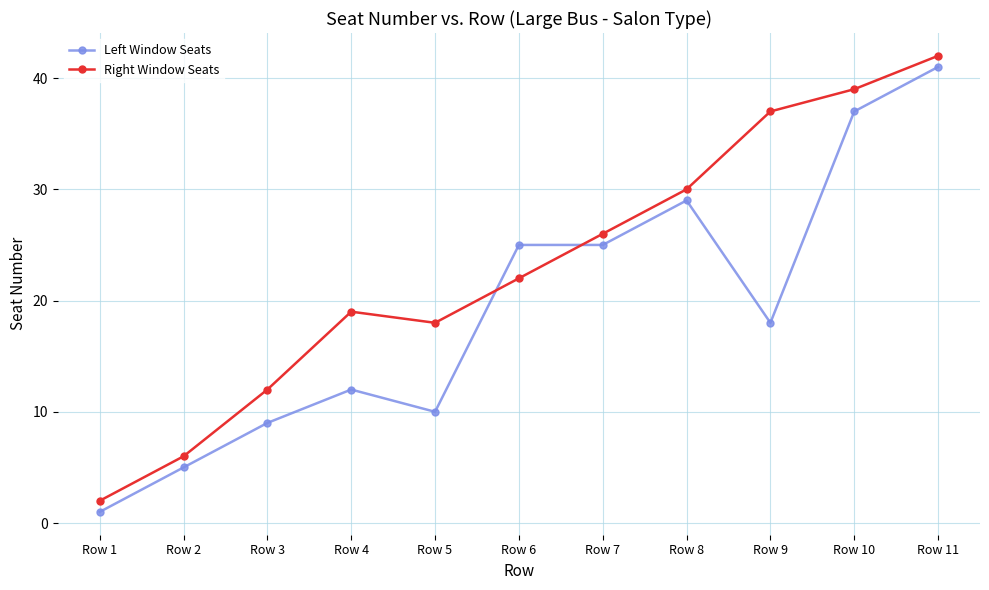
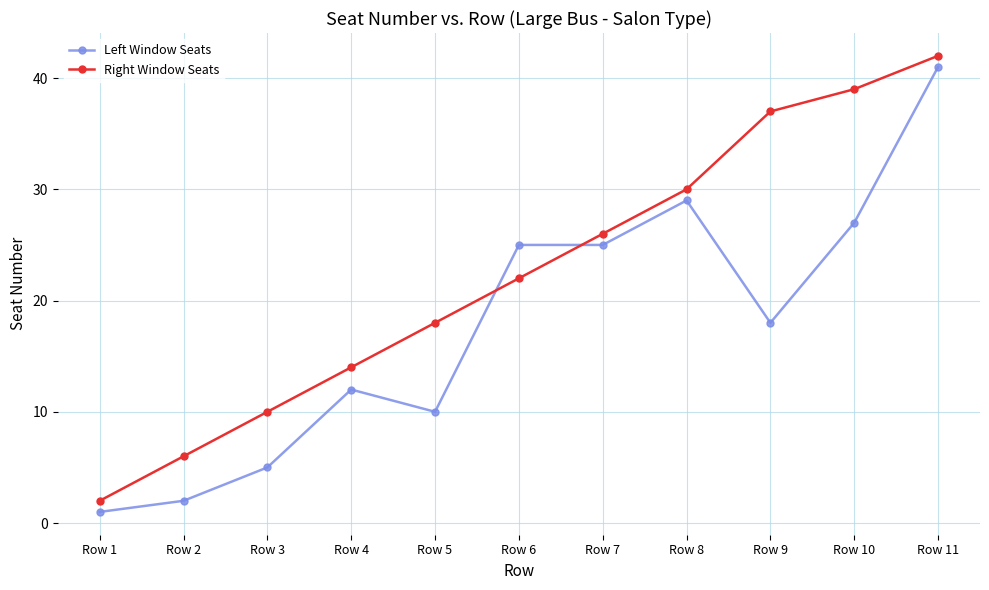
  {
    "Left Window Seats": {
      "Row 1": 1,
-     "Row 2": 5,
-     "Row 3": 9,
+     "Row 2": 2,
+     "Row 3": 5,
      "Row 4": 12,
      "Row 5": 10,
      "Row 6": 25,
      "Row 7": 25,
      "Row 8": 29,
      "Row 9": 18,
-     "Row 10": 37,
+     "Row 10": 27,
      "Row 11": 41
    },
    "Right Window Seats": {
      "Row 1": 2,
      "Row 2": 6,
-     "Row 3": 12,
-     "Row 4": 19,
+     "Row 3": 10,
+     "Row 4": 14,
      "Row 5": 18,
      "Row 6": 22,
      "Row 7": 26,
      "Row 8": 30,
      "Row 9": 37,
      "Row 10": 39,
      "Row 11": 42
    }
  }
